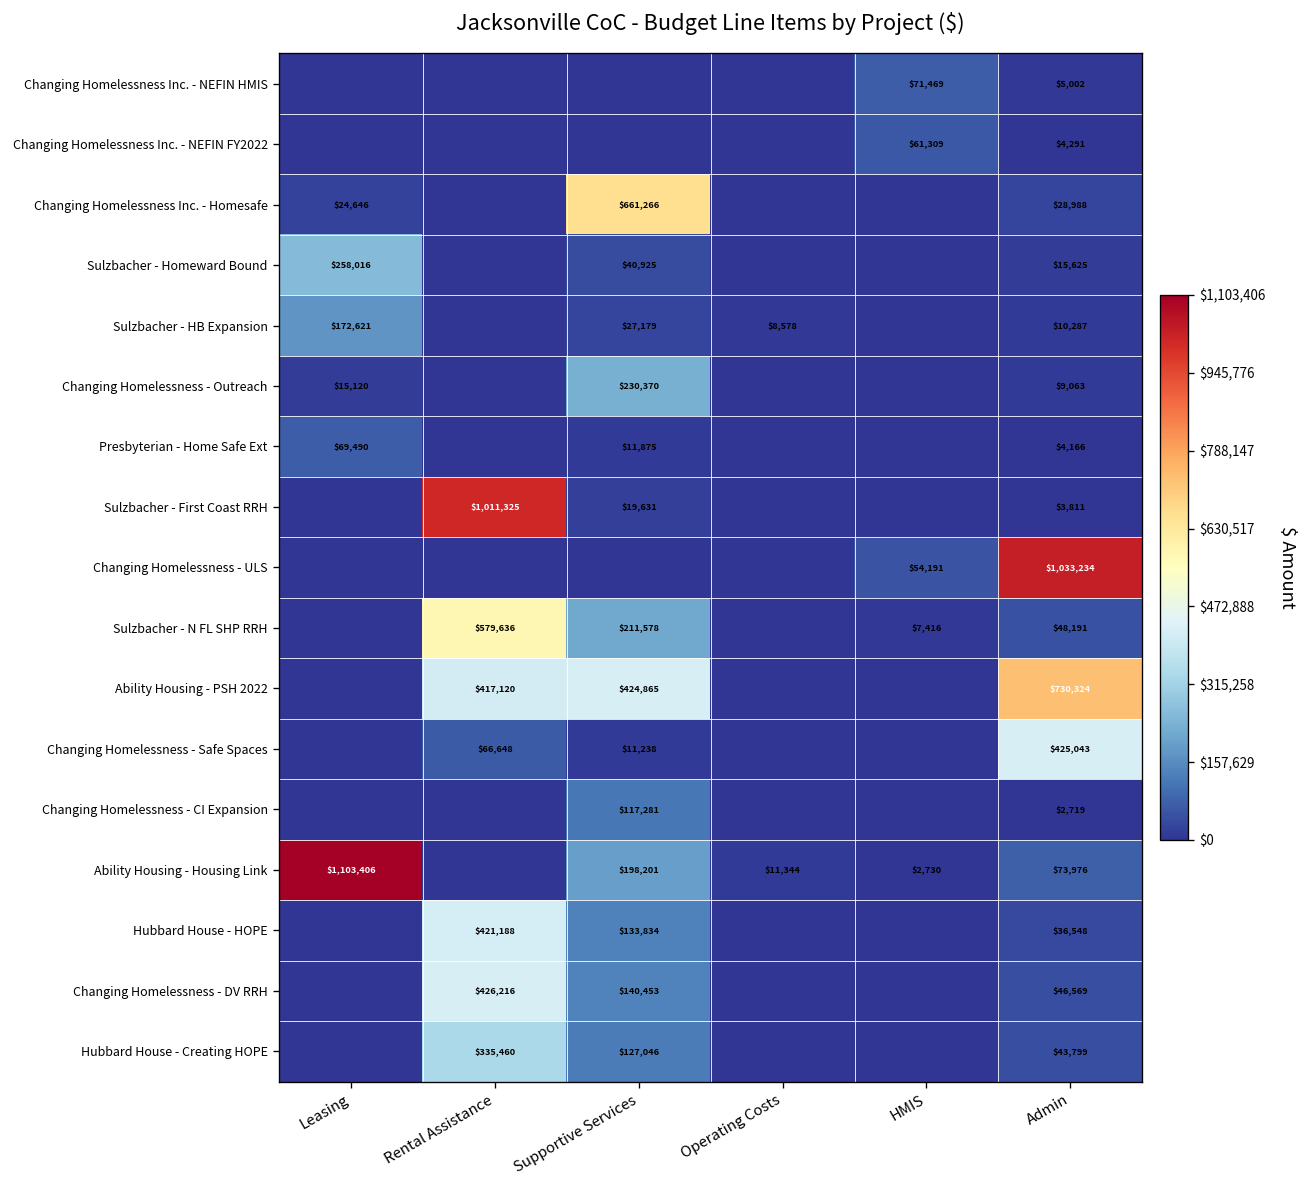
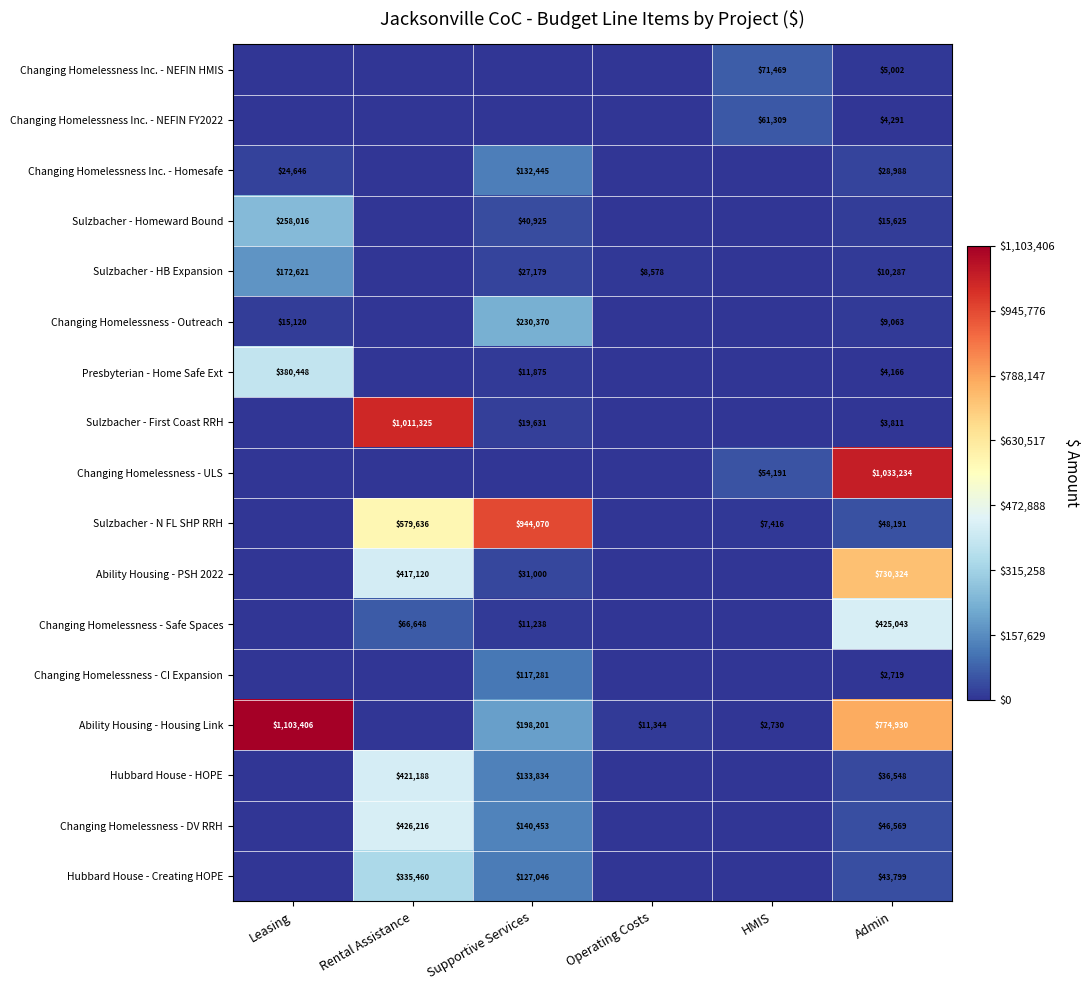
  {
    "Changing Homelessness Inc. - NEFIN HMIS": {
      "HMIS": "$71,469",
      "Admin": "$5,002"
    },
    "Changing Homelessness Inc. - NEFIN FY2022": {
      "HMIS": "$61,309",
      "Admin": "$4,291"
    },
    "Changing Homelessness Inc. - Homesafe": {
      "Leasing": "$24,646",
-     "Supportive Services": "$661,266",
+     "Supportive Services": "$132,445",
      "Admin": "$28,988"
    },
    "Sulzbacher - Homeward Bound": {
      "Leasing": "$258,016",
      "Supportive Services": "$40,925",
      "Admin": "$15,625"
    },
    "Sulzbacher - HB Expansion": {
      "Leasing": "$172,621",
      "Supportive Services": "$27,179",
      "Operating Costs": "$8,578",
      "Admin": "$10,287"
    },
    "Changing Homelessness - Outreach": {
      "Leasing": "$15,120",
      "Supportive Services": "$230,370",
      "Admin": "$9,063"
    },
    "Presbyterian - Home Safe Ext": {
-     "Leasing": "$69,490",
+     "Leasing": "$380,448",
      "Supportive Services": "$11,875",
      "Admin": "$4,166"
    },
    "Sulzbacher - First Coast RRH": {
      "Rental Assistance": "$1,011,325",
      "Supportive Services": "$19,631",
      "Admin": "$3,811"
    },
    "Changing Homelessness - ULS": {
      "HMIS": "$54,191",
      "Admin": "$1,033,234"
    },
    "Sulzbacher - N FL SHP RRH": {
      "Rental Assistance": "$579,636",
-     "Supportive Services": "$211,578",
+     "Supportive Services": "$944,070",
      "HMIS": "$7,416",
      "Admin": "$48,191"
    },
    "Ability Housing - PSH 2022": {
      "Rental Assistance": "$417,120",
-     "Supportive Services": "$424,865",
+     "Supportive Services": "$31,000",
      "Admin": "$730,324"
    },
    "Changing Homelessness - Safe Spaces": {
      "Rental Assistance": "$66,648",
      "Supportive Services": "$11,238",
      "Admin": "$425,043"
    },
    "Changing Homelessness - CI Expansion": {
      "Supportive Services": "$117,281",
      "Admin": "$2,719"
    },
    "Ability Housing - Housing Link": {
      "Leasing": "$1,103,406",
      "Supportive Services": "$198,201",
      "Operating Costs": "$11,344",
      "HMIS": "$2,730",
-     "Admin": "$73,976"
+     "Admin": "$774,930"
    },
    "Hubbard House - HOPE": {
      "Rental Assistance": "$421,188",
      "Supportive Services": "$133,834",
      "Admin": "$36,548"
    },
    "Changing Homelessness - DV RRH": {
      "Rental Assistance": "$426,216",
      "Supportive Services": "$140,453",
      "Admin": "$46,569"
    },
    "Hubbard House - Creating HOPE": {
      "Rental Assistance": "$335,460",
      "Supportive Services": "$127,046",
      "Admin": "$43,799"
    }
  }
